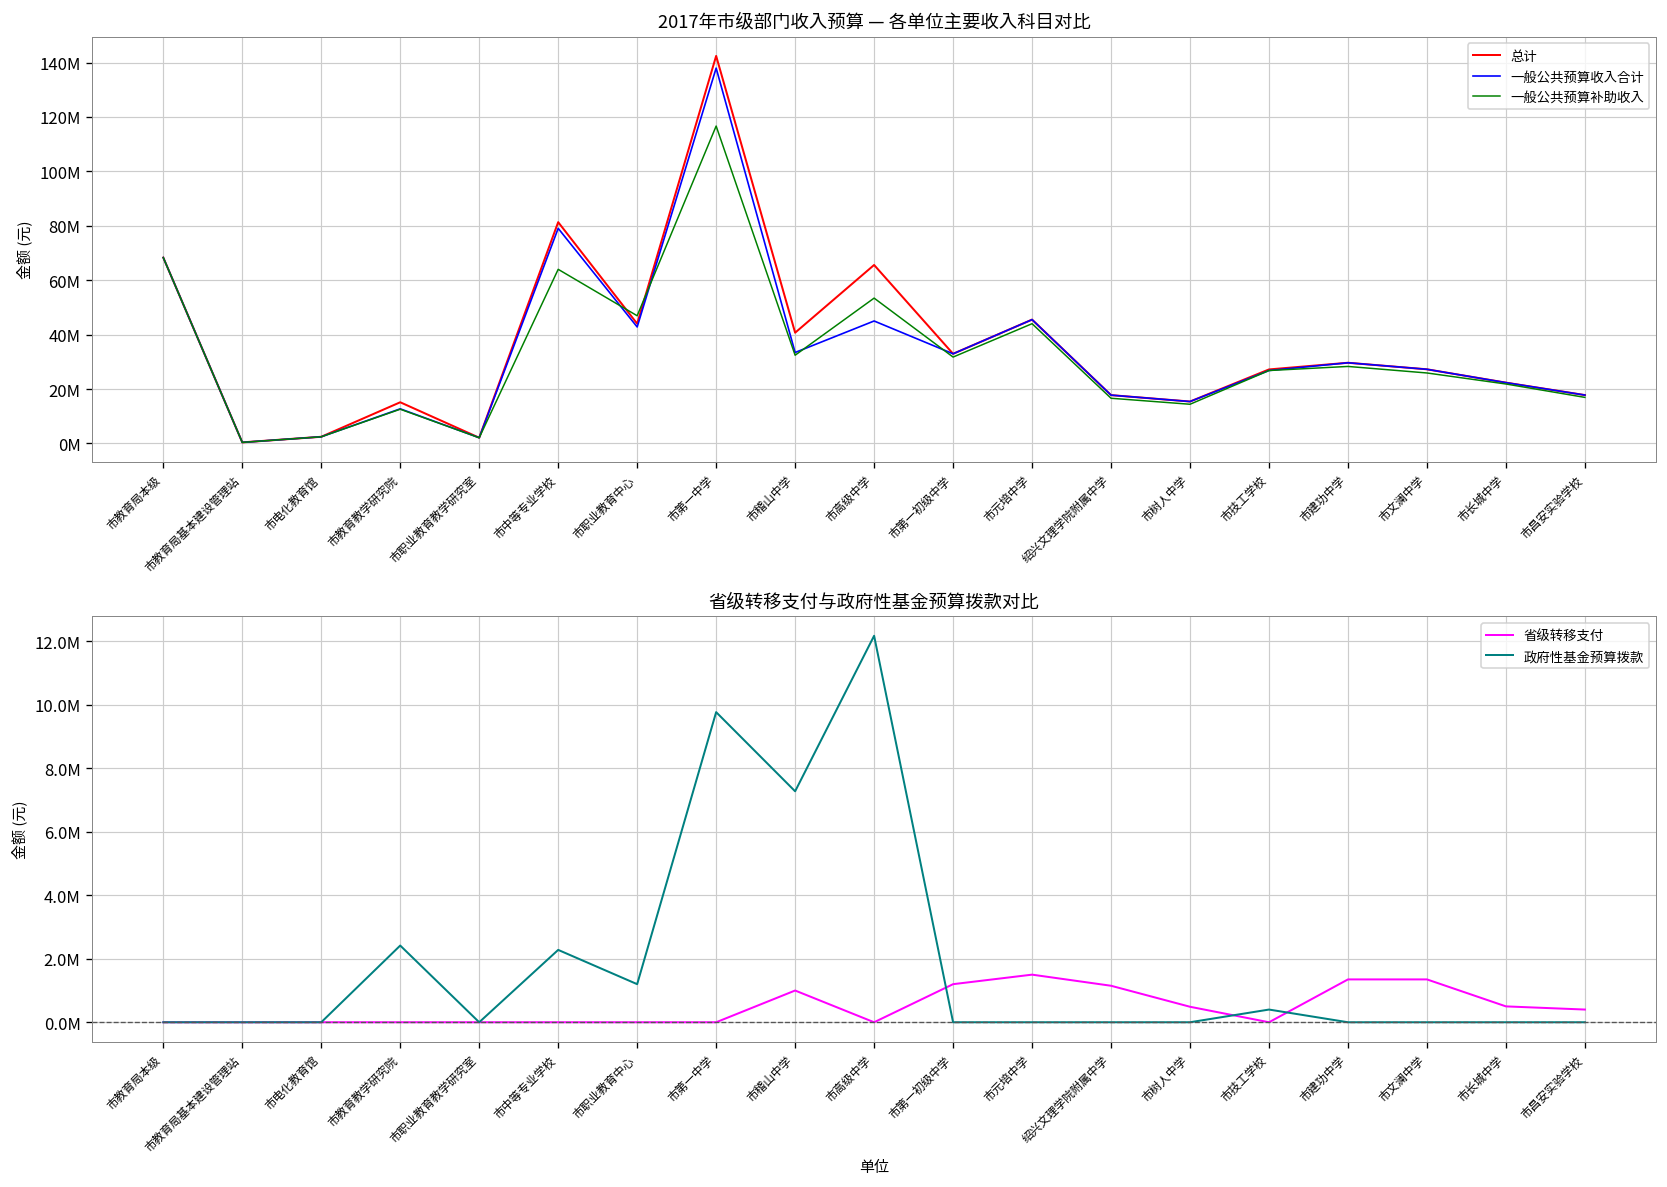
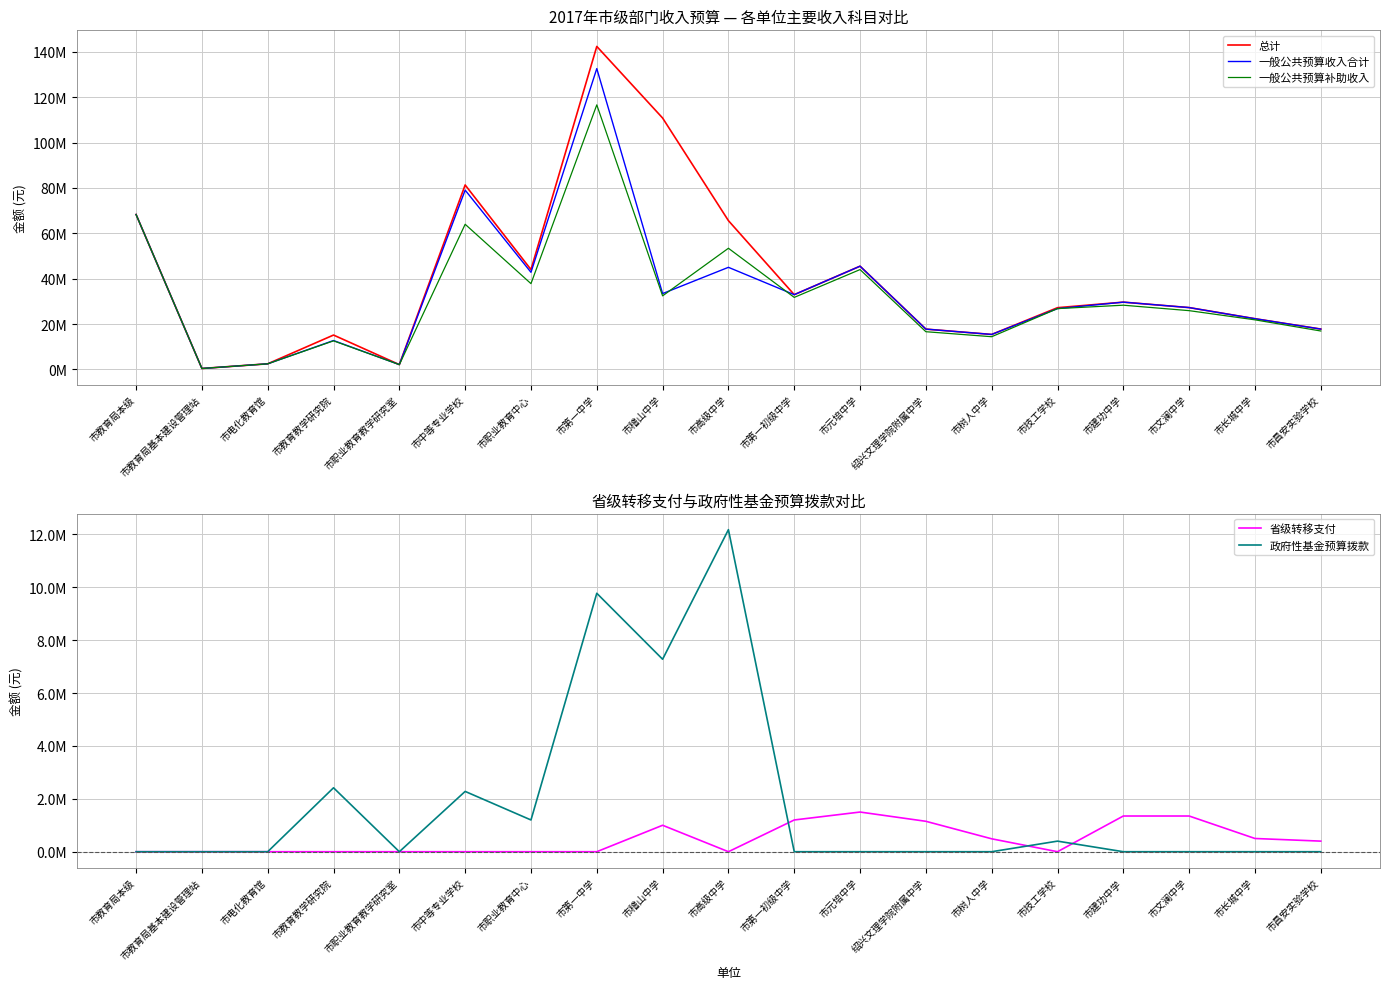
  {
    "2017年市级部门收入预算 — 各单位主要收入科目对比": {
      "总计": {
        "市教育教学研究院": 15000000,
        "市中等专业学校": 81000000,
        "市职业教育中心": 44000000,
        "市第一中学": 142000000,
-       "市稽山中学": 41000000,
+       "市稽山中学": 111000000,
        "市高级中学": 66000000
      },
      "一般公共预算收入合计": {
        "市中等专业学校": 79000000,
        "市职业教育中心": 43000000,
-       "市第一中学": 138000000,
+       "市第一中学": 133000000,
        "市高级中学": 45000000
      },
      "一般公共预算补助收入": {
        "市中等专业学校": 64000000,
-       "市职业教育中心": 47000000,
+       "市职业教育中心": 38000000,
        "市第一中学": 117000000,
        "市高级中学": 53000000,
        "市第一初级中学": 32000000,
        "市元培中学": 44000000,
        "绍兴文理学院附属中学": 17000000,
        "市建功中学": 28000000,
        "市文澜中学": 26000000
      }
    },
    "省级转移支付与政府性基金预算拨款对比": {
      "省级转移支付": {
        "市教育教学研究院": 0,
        "市中等专业学校": 0,
        "市职业教育中心": 0,
        "市第一中学": 0,
        "市稽山中学": 1000000,
        "市高级中学": 0,
        "市第一初级中学": 1200000,
        "市元培中学": 1500000,
        "绍兴文理学院附属中学": 1200000,
        "市树人中学": 500000,
        "市技工学校": 0,
        "市建功中学": 1400000,
        "市文澜中学": 1400000,
        "市长城中学": 500000,
        "市昌安实验学校": 400000
      },
      "政府性基金预算拨款": {
        "市教育教学研究院": 2400000,
        "市中等专业学校": 2300000,
        "市职业教育中心": 1200000,
        "市第一中学": 9800000,
        "市稽山中学": 7300000,
        "市高级中学": 12200000,
        "市第一初级中学": 0,
        "市元培中学": 0,
        "绍兴文理学院附属中学": 0,
        "市树人中学": 0,
        "市技工学校": 400000,
        "市建功中学": 0,
        "市文澜中学": 0,
        "市长城中学": 0,
        "市昌安实验学校": 0
      }
    }
  }
